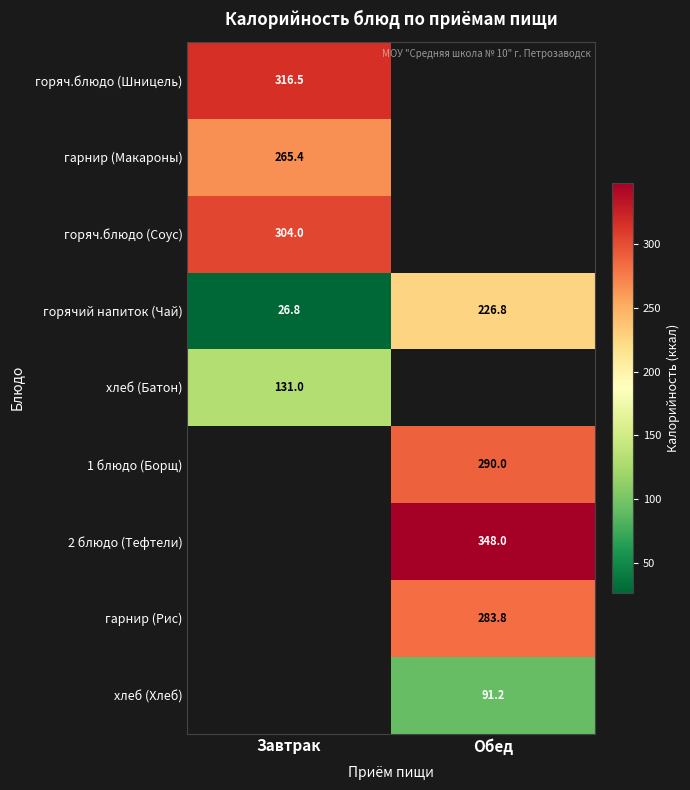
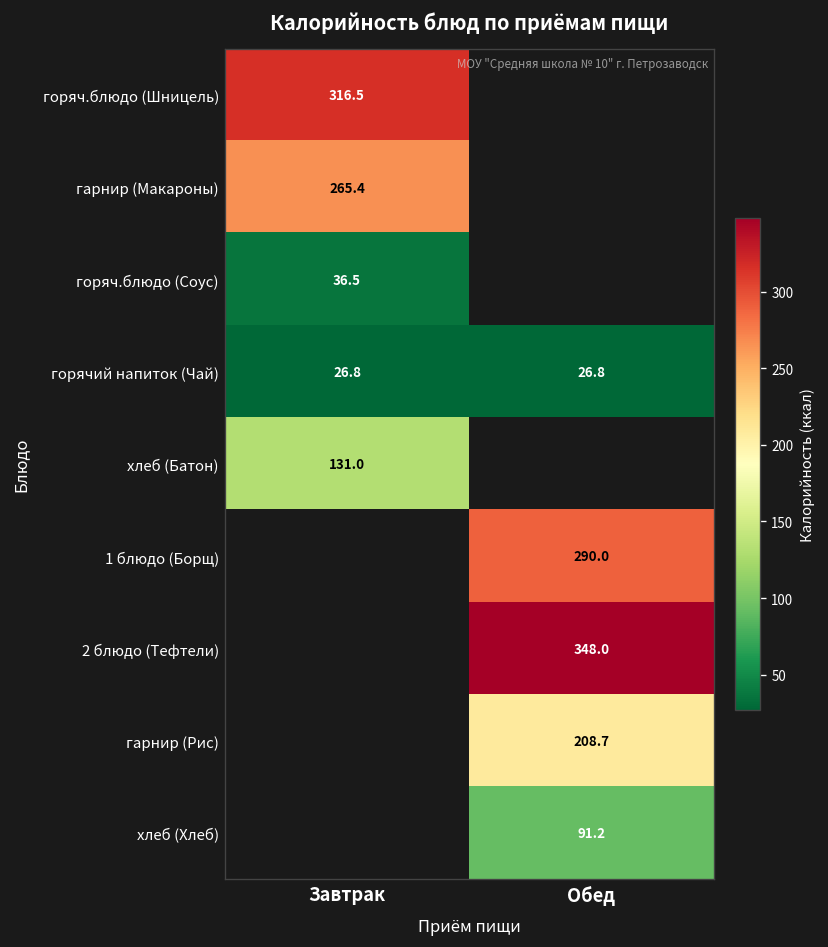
  {
    "горяч.блюдо (Шницель)": {
      "Завтрак": 316.5
    },
    "гарнир (Макароны)": {
      "Завтрак": 265.4
    },
    "горяч.блюдо (Соус)": {
-     "Завтрак": 304.0
+     "Завтрак": 36.5
    },
    "горячий напиток (Чай)": {
      "Завтрак": 26.8,
-     "Обед": 226.8
+     "Обед": 26.8
    },
    "хлеб (Батон)": {
      "Завтрак": 131.0
    },
    "1 блюдо (Борщ)": {
      "Обед": 290.0
    },
    "2 блюдо (Тефтели)": {
      "Обед": 348.0
    },
    "гарнир (Рис)": {
-     "Обед": 283.8
+     "Обед": 208.7
    },
    "хлеб (Хлеб)": {
      "Обед": 91.2
    }
  }
